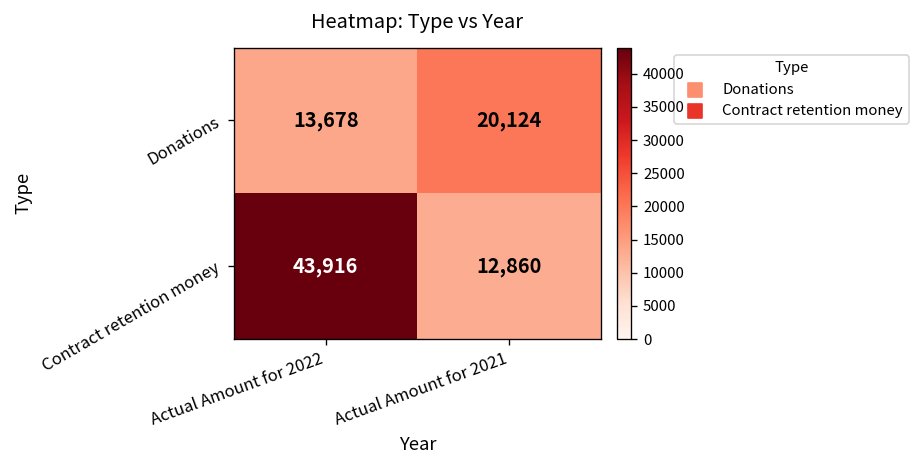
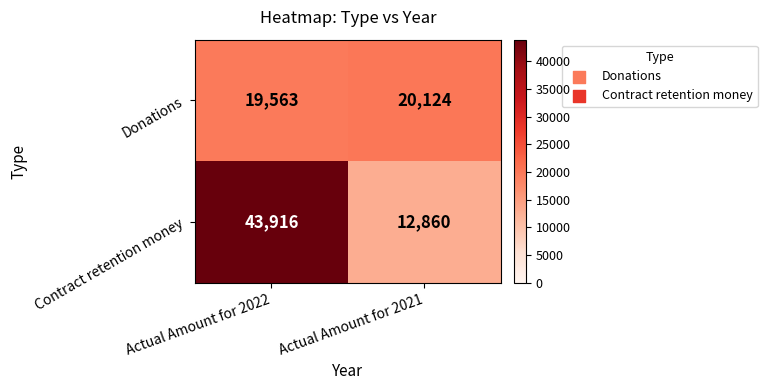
  {
    "Donations": {
-     "Actual Amount for 2022": "13,678",
+     "Actual Amount for 2022": "19,563",
      "Actual Amount for 2021": "20,124"
    },
    "Contract retention money": {
      "Actual Amount for 2022": "43,916",
      "Actual Amount for 2021": "12,860"
    }
  }
